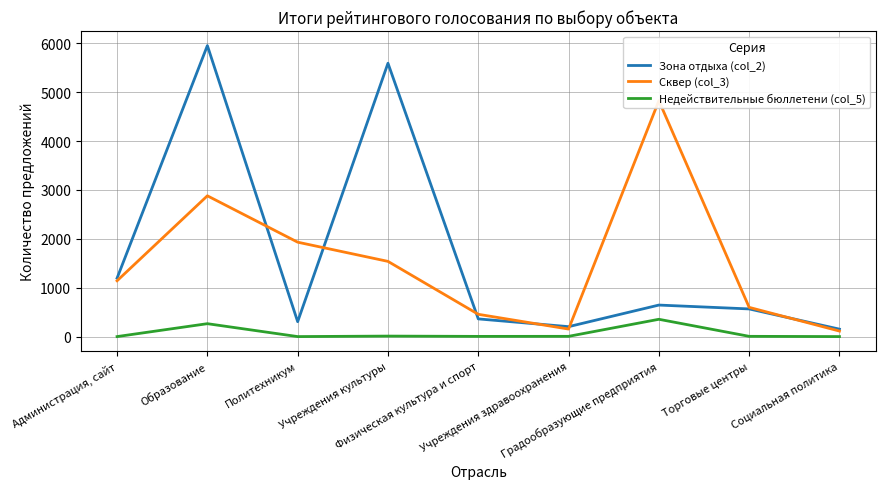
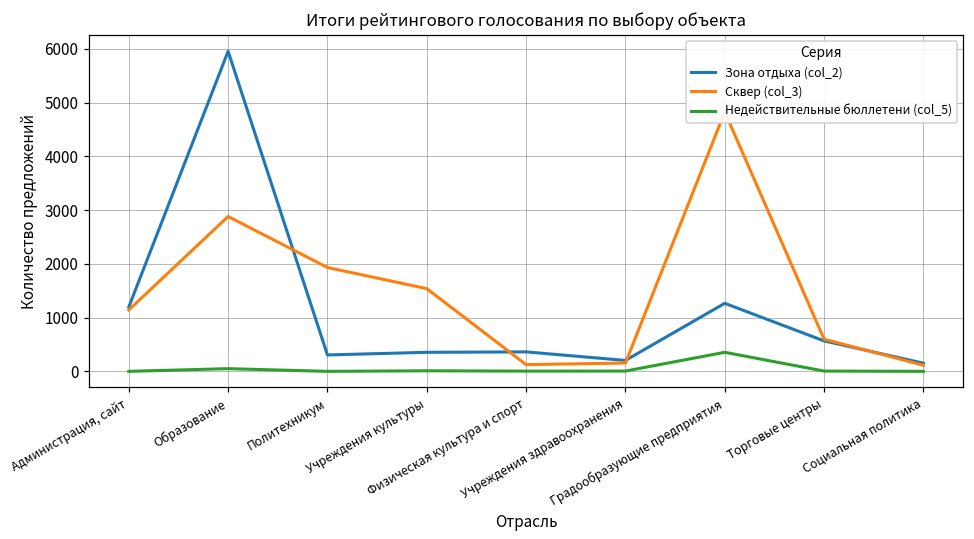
  {
    "Зона отдыха (col_2)": {
      "Администрация, сайт": 1200,
      "Образование": 6000,
      "Политехникум": 300,
-     "Учреждения культуры": 5600,
+     "Учреждения культуры": 400,
      "Физическая культура и спорт": 400,
-     "Градообразующие предприятия": 600
+     "Градообразующие предприятия": 1300
    },
    "Сквер (col_3)": {
      "Администрация, сайт": 1100,
      "Образование": 2900,
      "Политехникум": 1900,
      "Учреждения культуры": 1500,
-     "Физическая культура и спорт": 500
+     "Физическая культура и спорт": 100
    },
    "Недействительные бюллетени (col_5)": {
      "Администрация, сайт": 0,
-     "Образование": 300,
+     "Образование": 100,
      "Политехникум": 0,
      "Учреждения культуры": 0,
      "Физическая культура и спорт": 0,
      "Учреждения здравоохранения": 0,
      "Градообразующие предприятия": 400,
      "Торговые центры": 0,
      "Социальная политика": 0
    }
  }
